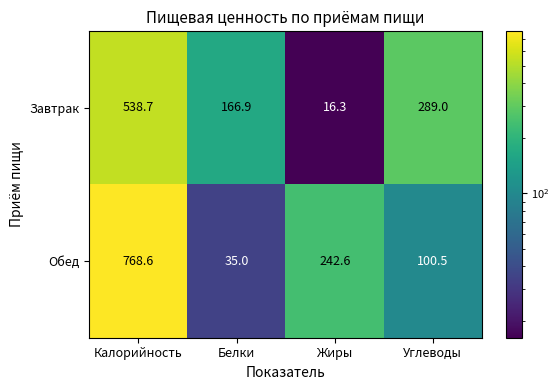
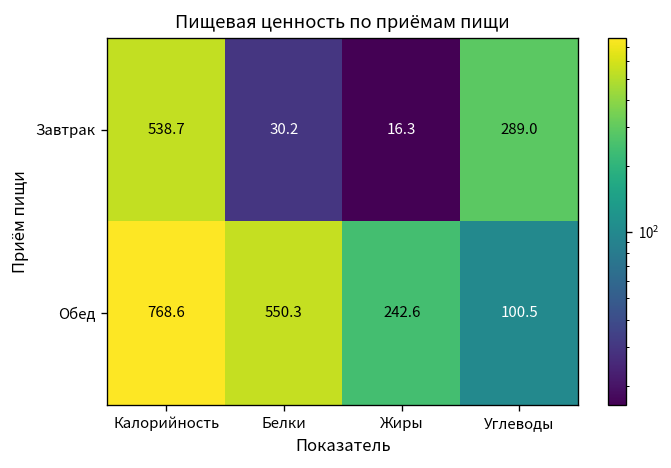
  {
    "Завтрак": {
      "Калорийность": 538.7,
-     "Белки": 166.9,
+     "Белки": 30.2,
      "Жиры": 16.3,
      "Углеводы": 289.0
    },
    "Обед": {
      "Калорийность": 768.6,
-     "Белки": 35.0,
+     "Белки": 550.3,
      "Жиры": 242.6,
      "Углеводы": 100.5
    }
  }
